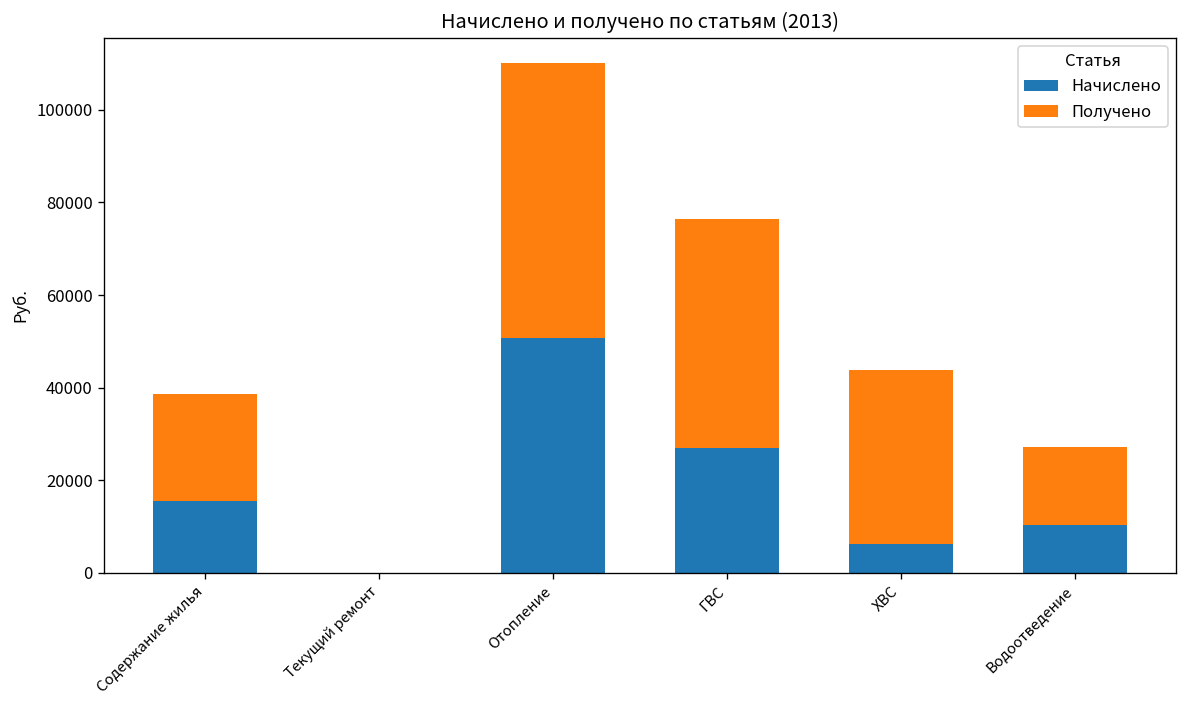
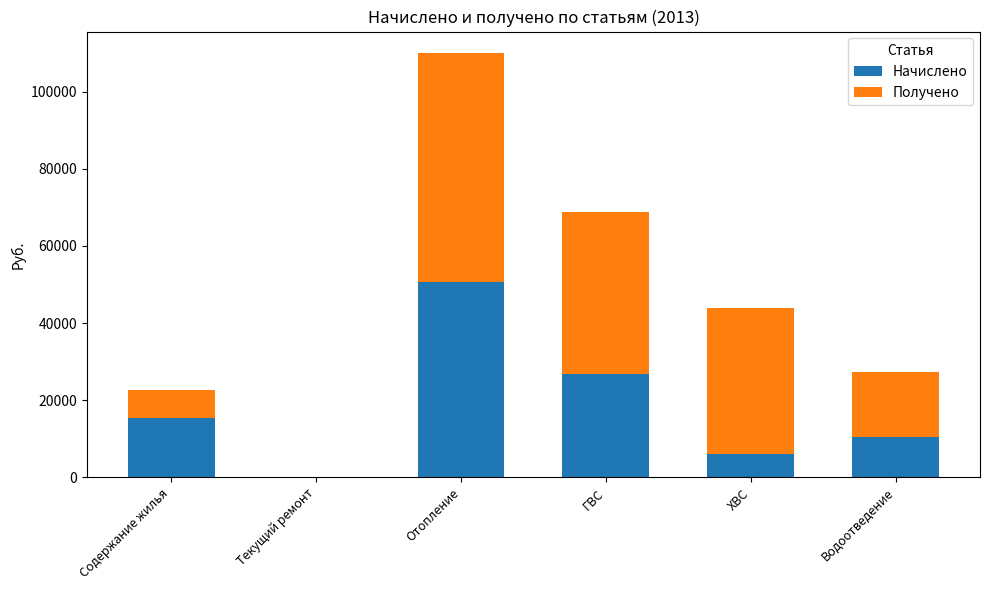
  {
    "Начислено": {
      "Содержание жилья": 15000,
      "Текущий ремонт": 0,
      "Отопление": 51000,
      "ГВС": 27000,
      "ХВС": 6000,
      "Водоотведение": 10000
    },
    "Получено": {
-     "Содержание жилья": 23000,
+     "Содержание жилья": 7000,
      "Текущий ремонт": 0,
      "Отопление": 59000,
-     "ГВС": 49000,
+     "ГВС": 42000,
      "ХВС": 38000,
      "Водоотведение": 17000
    }
  }
